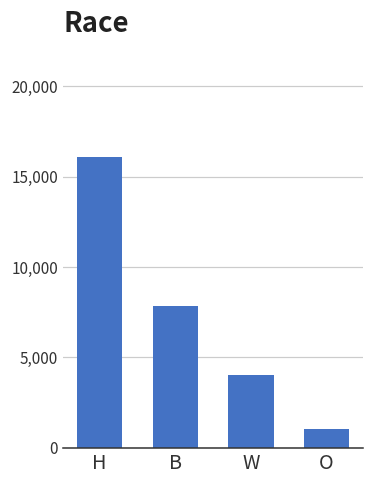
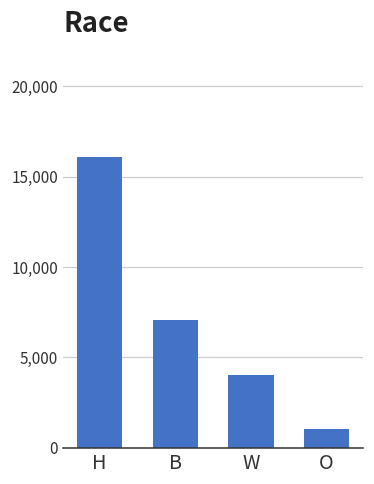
  {
    "H": "16,100",
-   "B": "7,900",
+   "B": "7,100",
    "W": "4,000",
    "O": "1,100"
  }
